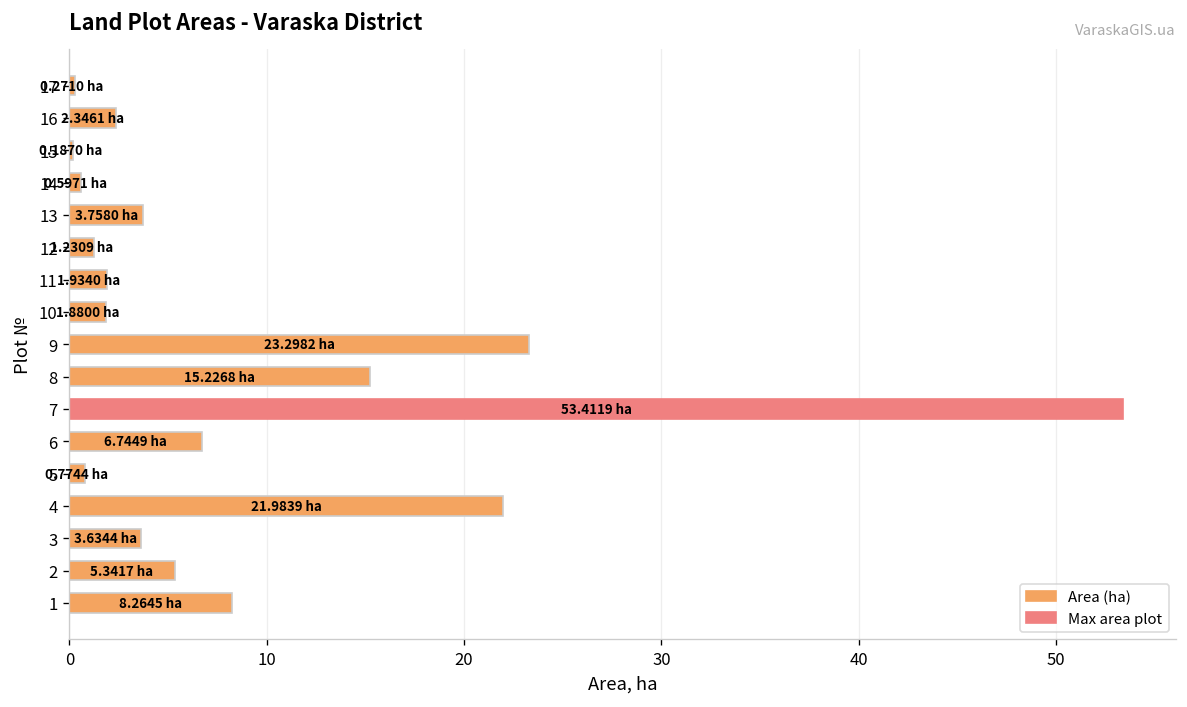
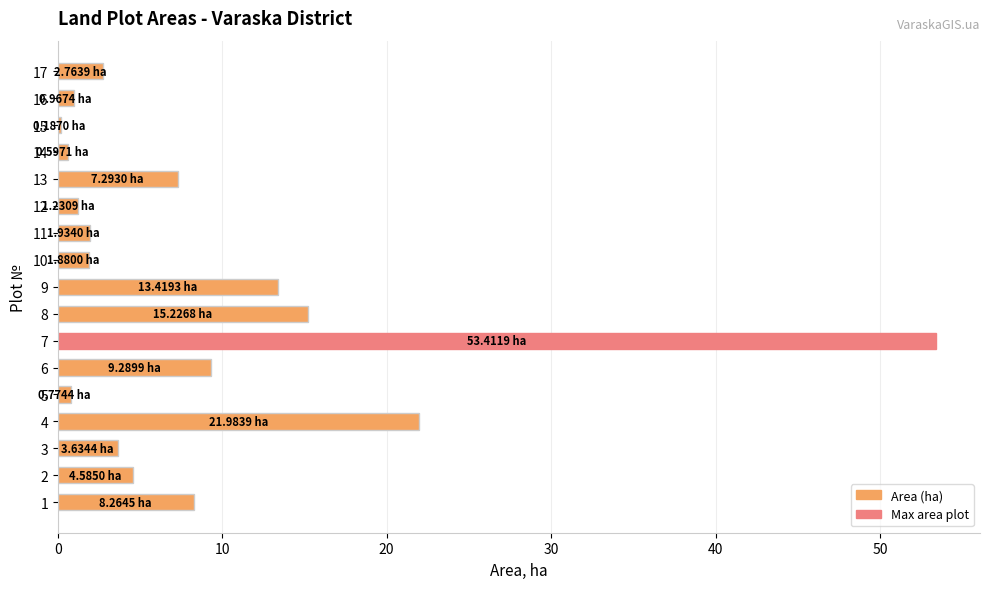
  {
-   "17": 0.2710,
-   "16": 2.3461,
+   "17": 2.7639,
+   "16": 0.9674,
    "15": 0.1870,
    "14": 0.5971,
-   "13": 3.7580,
+   "13": 7.2930,
    "12": 1.2309,
    "11": 1.9340,
    "10": 1.8800,
-   "9": 23.2982,
+   "9": 13.4193,
    "8": 15.2268,
    "7": 53.4119,
-   "6": 6.7449,
+   "6": 9.2899,
    "5": 0.7744,
    "4": 21.9839,
    "3": 3.6344,
-   "2": 5.3417,
+   "2": 4.5850,
    "1": 8.2645
  }
